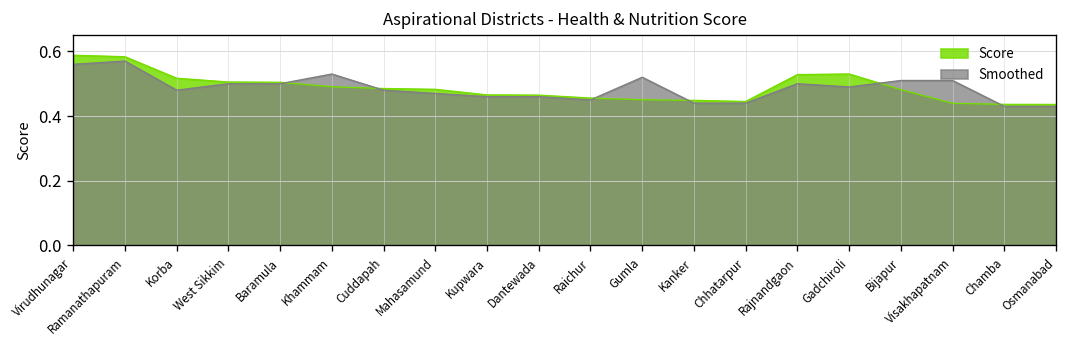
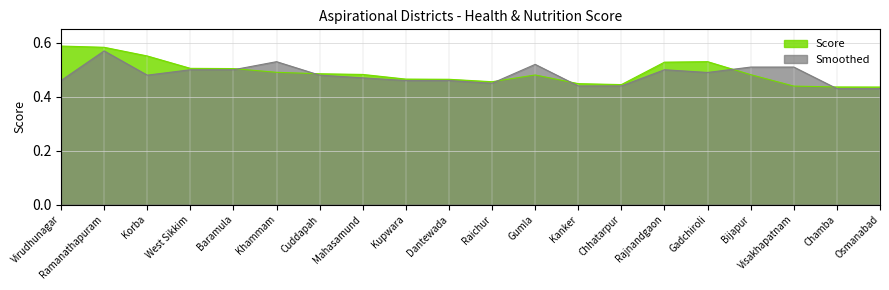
  {
    "Score": {
      "Virudhunagar": 0.59,
      "Ramanathapuram": 0.58,
-     "Korba": 0.52,
+     "Korba": 0.55,
      "Khammam": 0.49,
      "Mahasamund": 0.48,
-     "Gumla": 0.45,
+     "Gumla": 0.48,
      "Rajnandgaon": 0.53,
      "Gadchiroli": 0.53,
      "Bijapur": 0.48,
      "Visakhapatnam": 0.44
    },
    "Smoothed": {
-     "Virudhunagar": 0.56,
+     "Virudhunagar": 0.46,
      "Ramanathapuram": 0.57,
      "Korba": 0.48,
      "Khammam": 0.53,
      "Mahasamund": 0.47,
      "Gumla": 0.52,
      "Rajnandgaon": 0.50,
      "Gadchiroli": 0.49,
      "Bijapur": 0.51,
      "Visakhapatnam": 0.51
    }
  }
